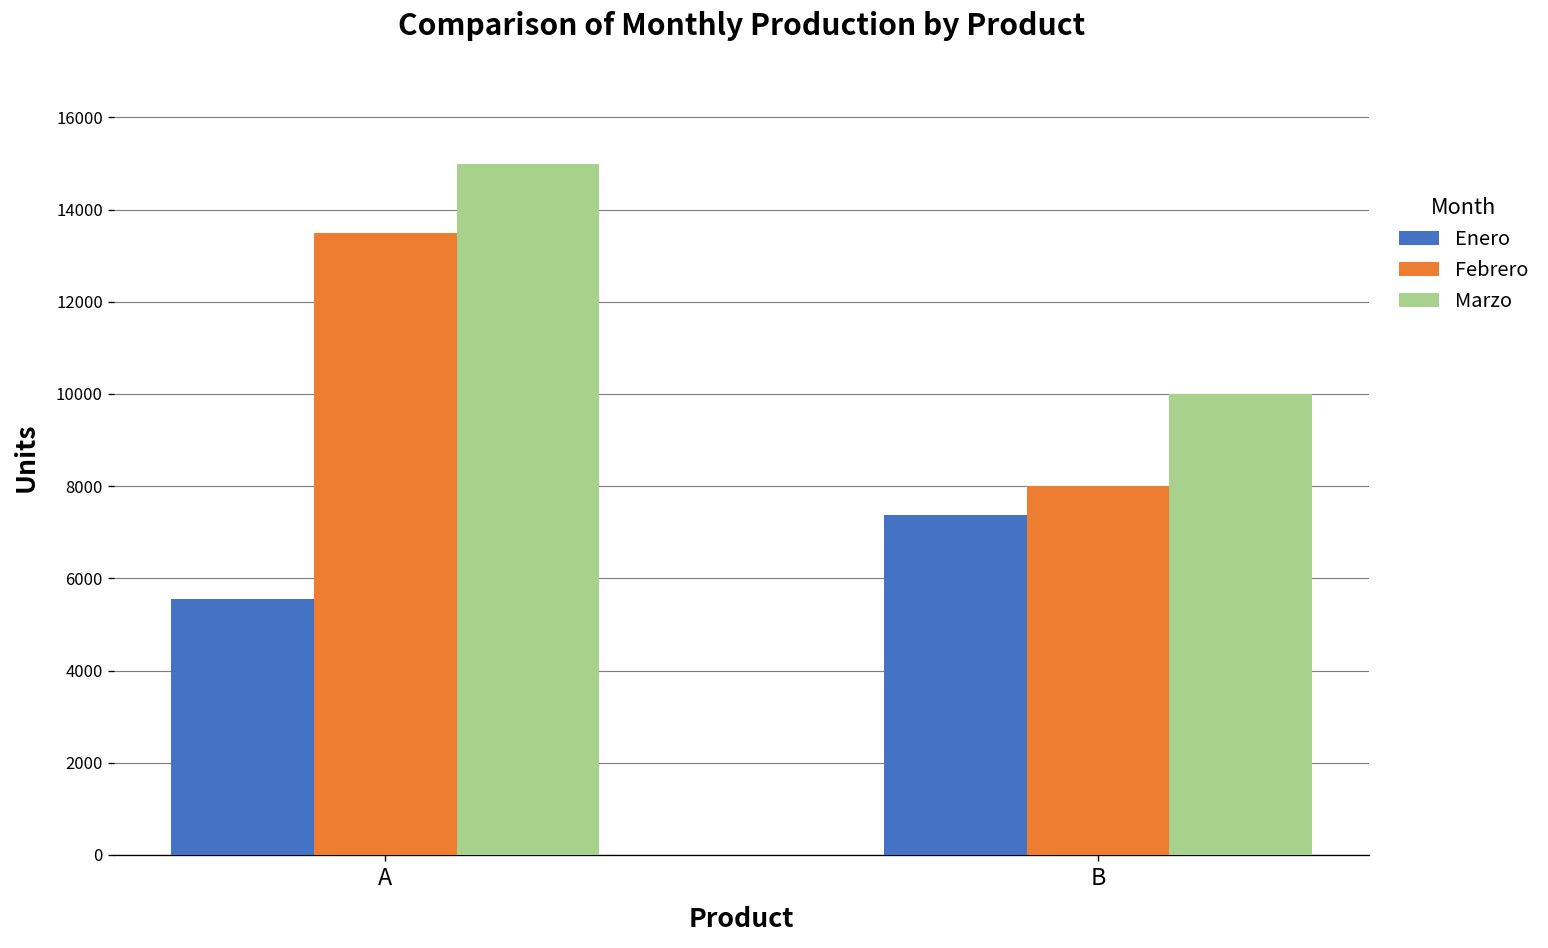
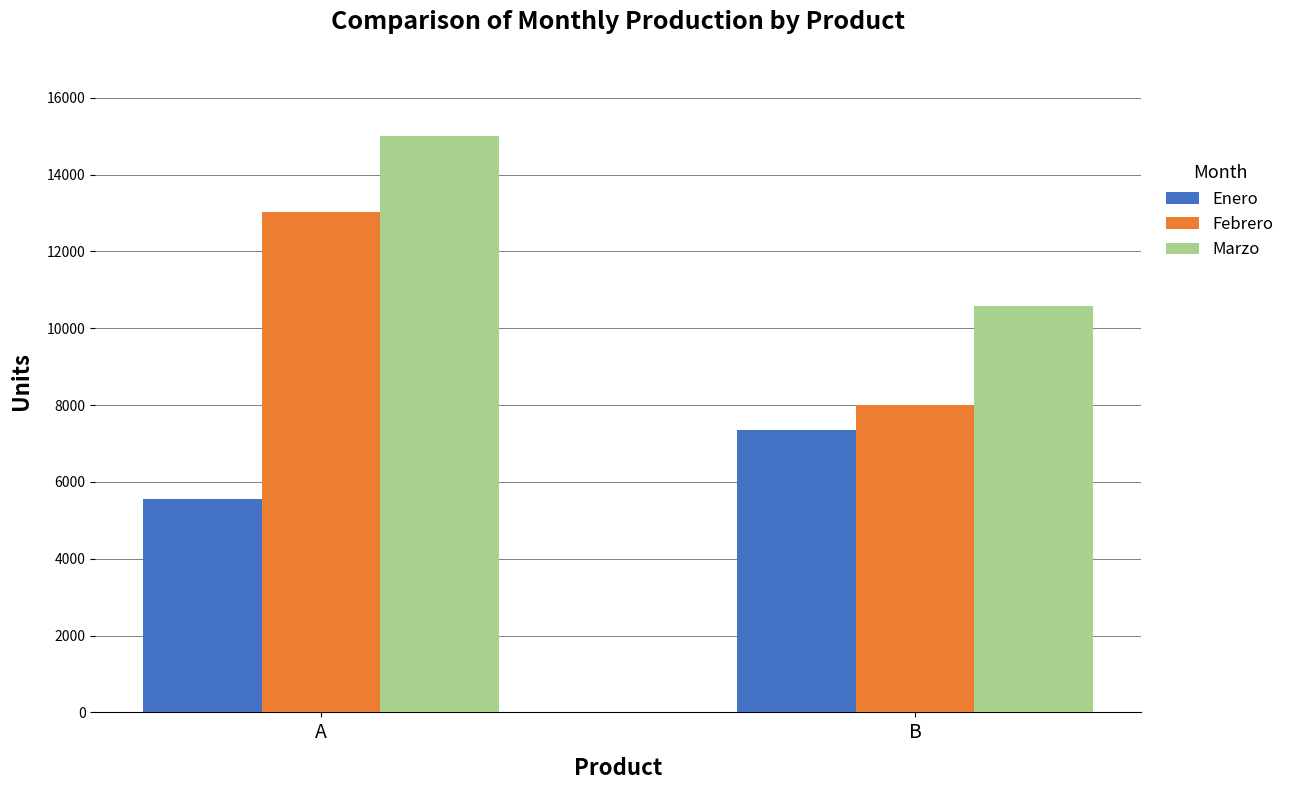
  {
    "Enero": {
      "A": 5500,
      "B": 7400
    },
    "Febrero": {
-     "A": 13500,
+     "A": 13000,
      "B": 8000
    },
    "Marzo": {
      "A": 15000,
-     "B": 10000
+     "B": 10600
    }
  }
